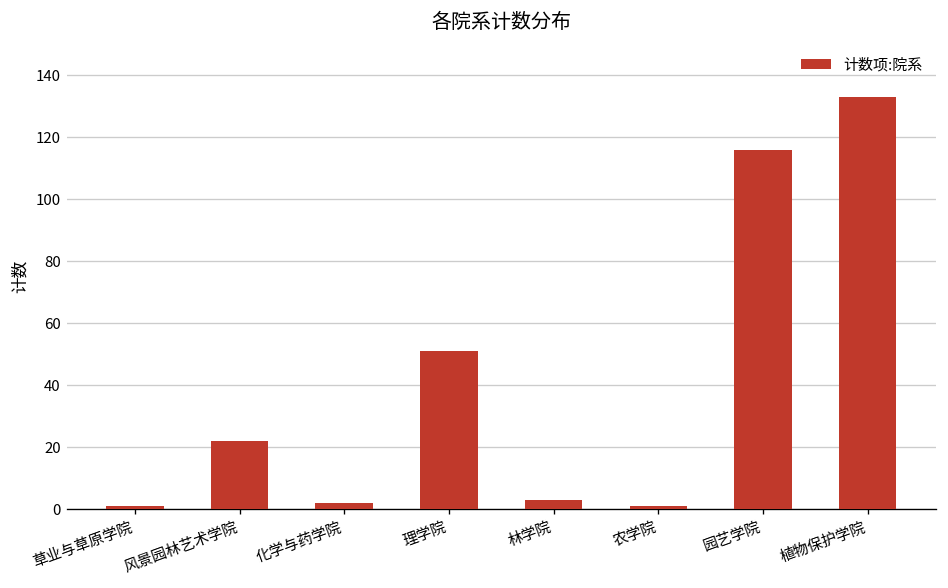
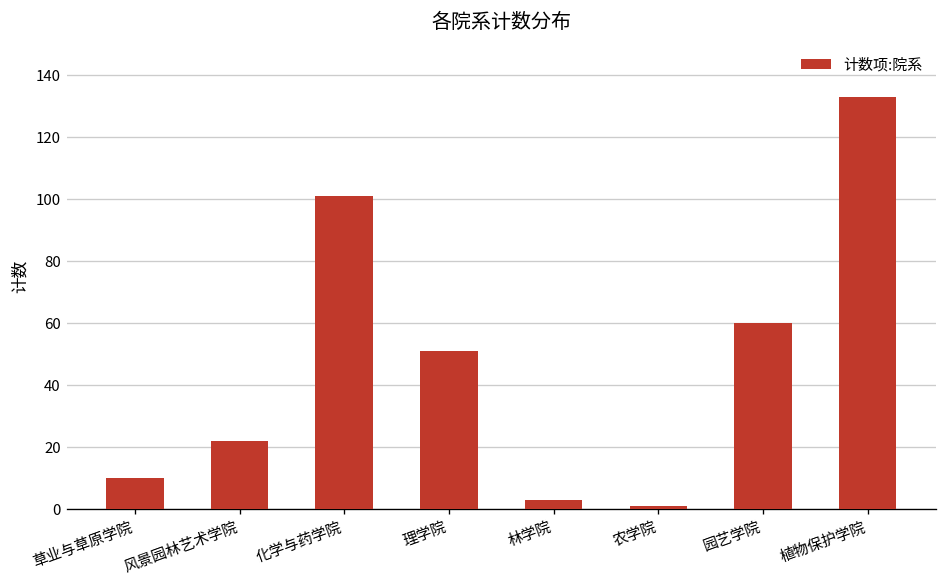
  {
-   "草业与草原学院": 1,
+   "草业与草原学院": 10,
    "风景园林艺术学院": 22,
-   "化学与药学院": 2,
+   "化学与药学院": 101,
    "理学院": 51,
    "林学院": 3,
    "农学院": 1,
-   "园艺学院": 116,
+   "园艺学院": 60,
    "植物保护学院": 133
  }
